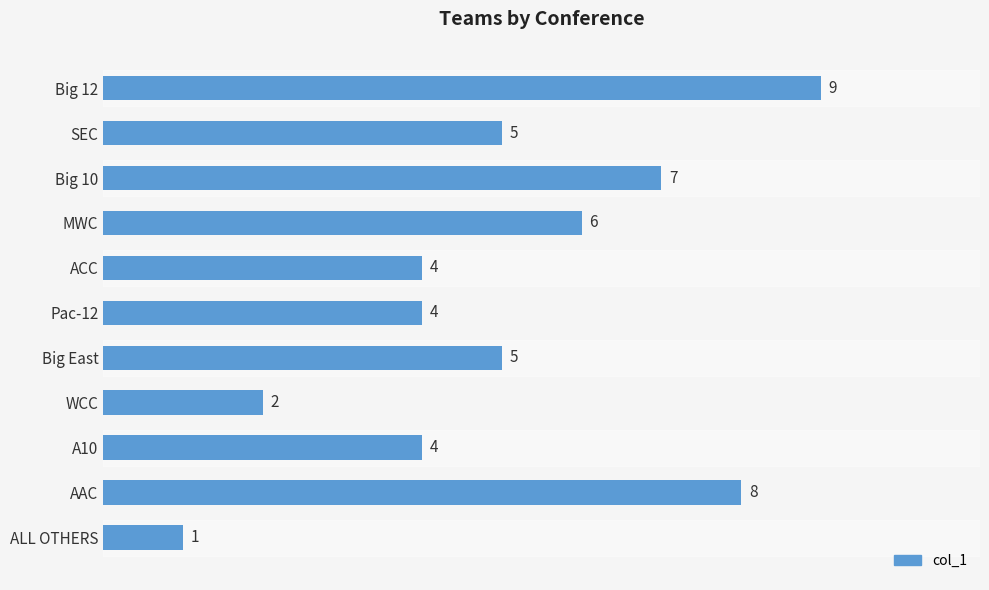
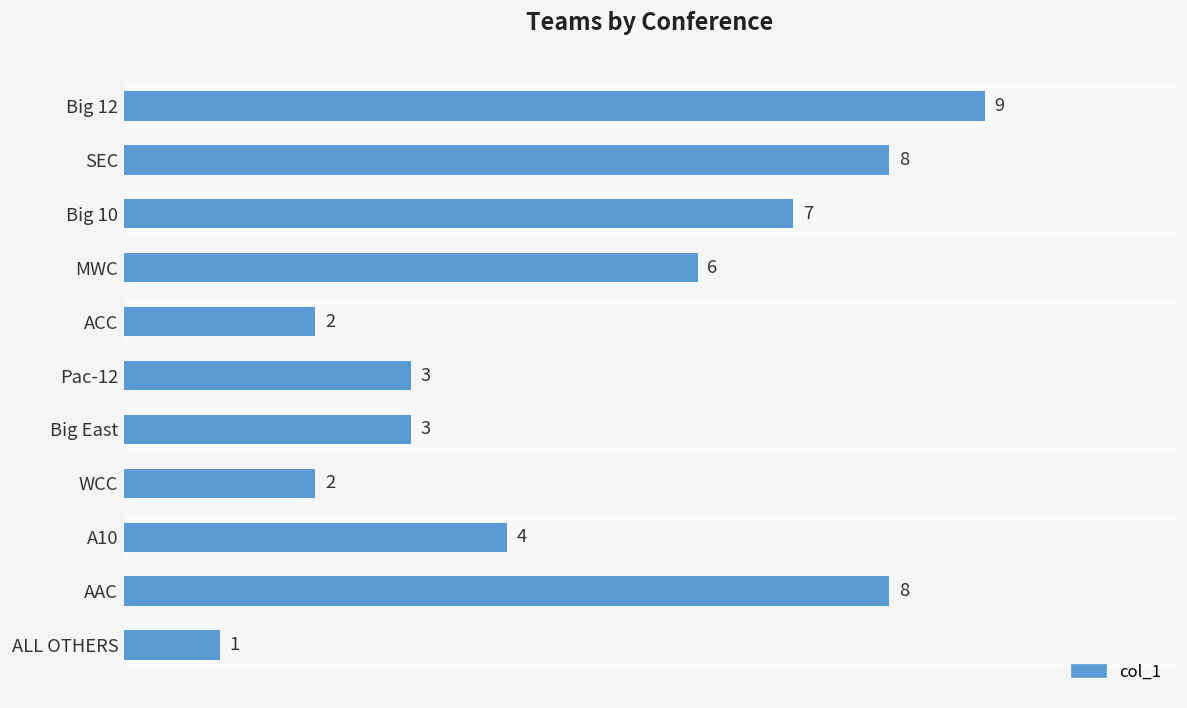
  {
    "Big 12": 9,
-   "SEC": 5,
+   "SEC": 8,
    "Big 10": 7,
    "MWC": 6,
-   "ACC": 4,
-   "Pac-12": 4,
-   "Big East": 5,
+   "ACC": 2,
+   "Pac-12": 3,
+   "Big East": 3,
    "WCC": 2,
    "A10": 4,
    "AAC": 8,
    "ALL OTHERS": 1
  }
